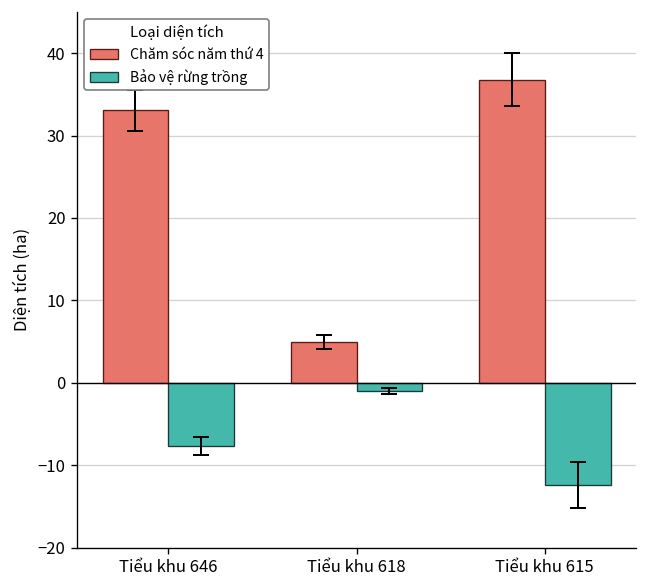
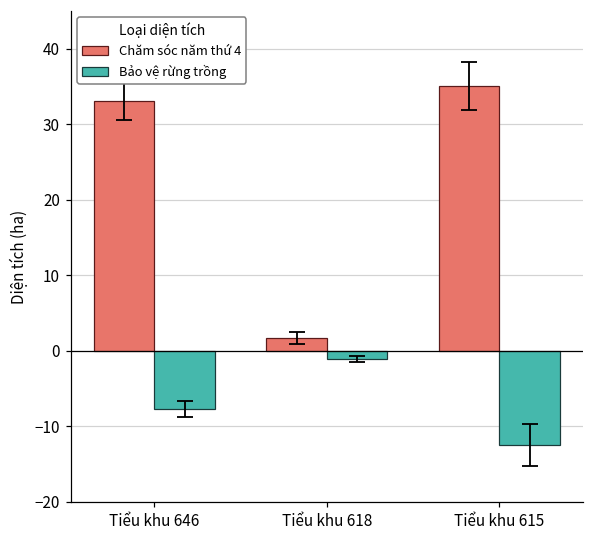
  {
    "Chăm sóc năm thứ 4": {
      "Tiểu khu 646": 33,
-     "Tiểu khu 618": 5,
-     "Tiểu khu 615": 37
+     "Tiểu khu 618": 2,
+     "Tiểu khu 615": 35
    },
    "Bảo vệ rừng trồng": {
      "Tiểu khu 646": -8,
      "Tiểu khu 618": -1,
      "Tiểu khu 615": -12
    }
  }
